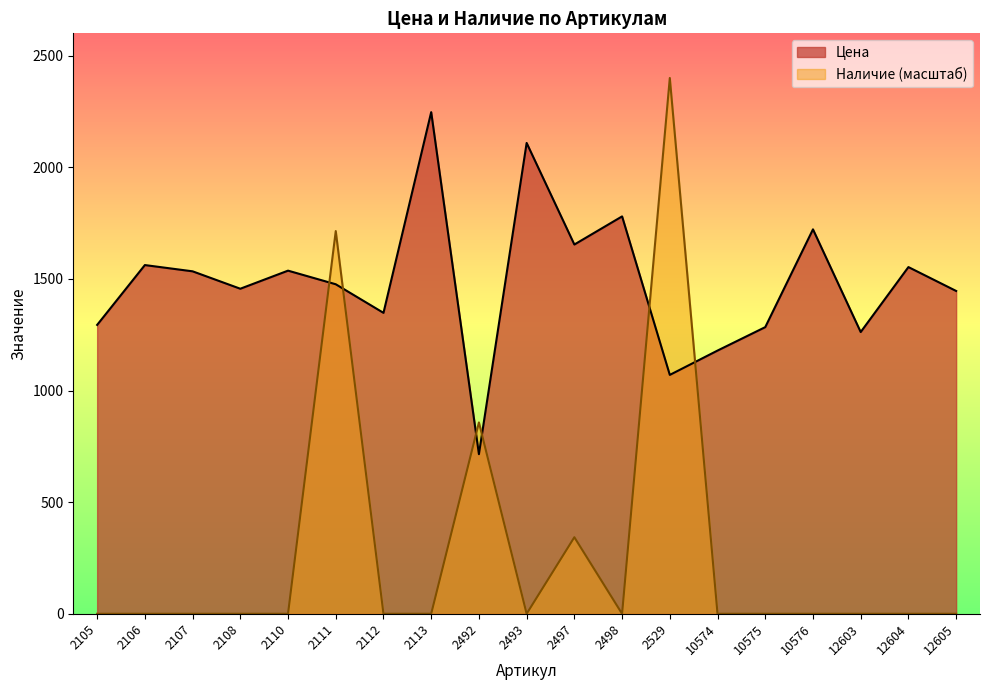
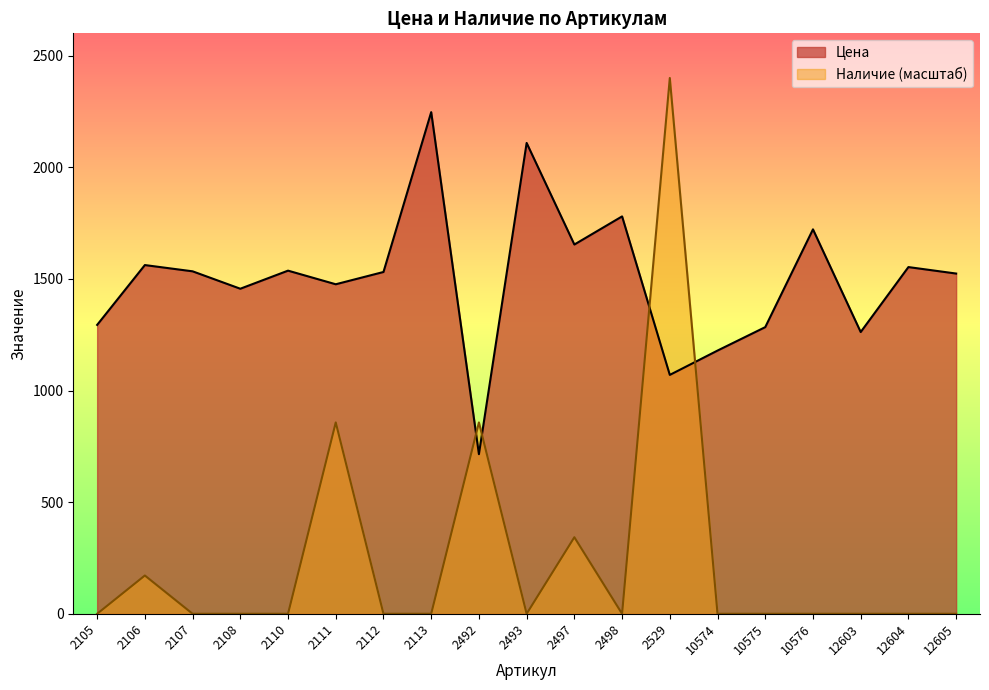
  {
    "Цена": {
      "2105": 1290,
      "2106": 1560,
      "2107": 1530,
      "2108": 1460,
      "2110": 1540,
      "2111": 1480,
-     "2112": 1350,
+     "2112": 1530,
      "2113": 2250,
      "2492": 720,
      "2493": 2110,
      "2497": 1650,
      "2498": 1780,
      "2529": 1070,
      "10574": 1180,
      "10575": 1280,
      "10576": 1720,
      "12603": 1260,
      "12604": 1550,
-     "12605": 1450
+     "12605": 1520
    },
    "Наличие (масштаб)": {
      "2105": 0,
-     "2106": 0,
+     "2106": 170,
      "2107": 0,
      "2108": 0,
      "2110": 0,
-     "2111": 1710,
+     "2111": 860,
      "2112": 0,
      "2113": 0,
      "2492": 860,
      "2493": 0,
      "2497": 340,
      "2498": 0,
      "2529": 2400,
      "10574": 0,
      "10575": 0,
      "10576": 0,
      "12603": 0,
      "12604": 0,
      "12605": 0
    }
  }
